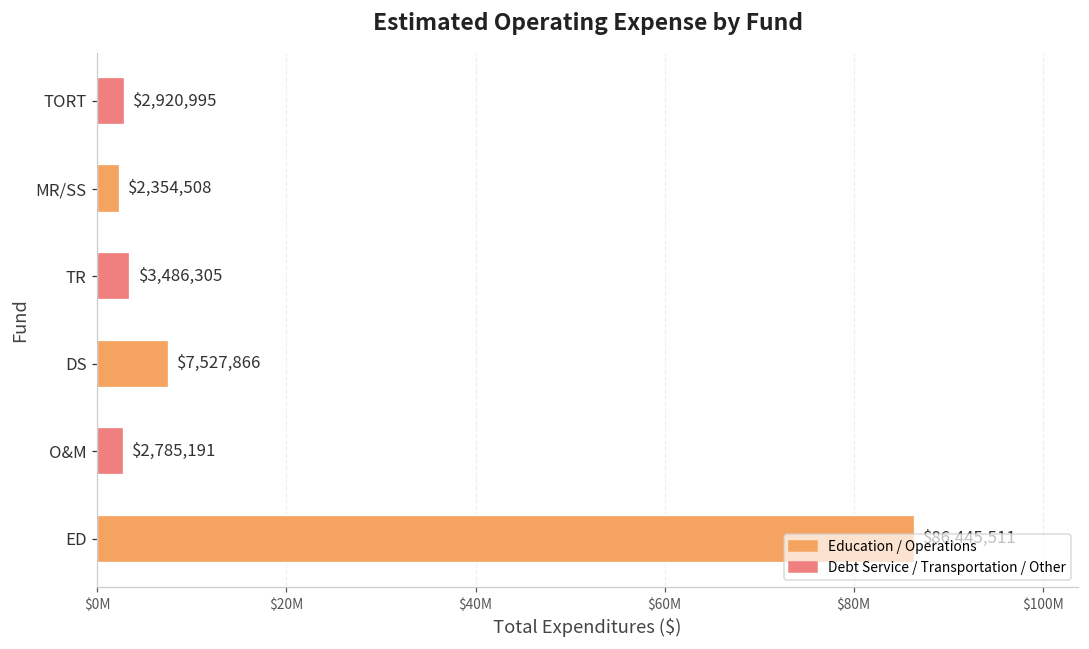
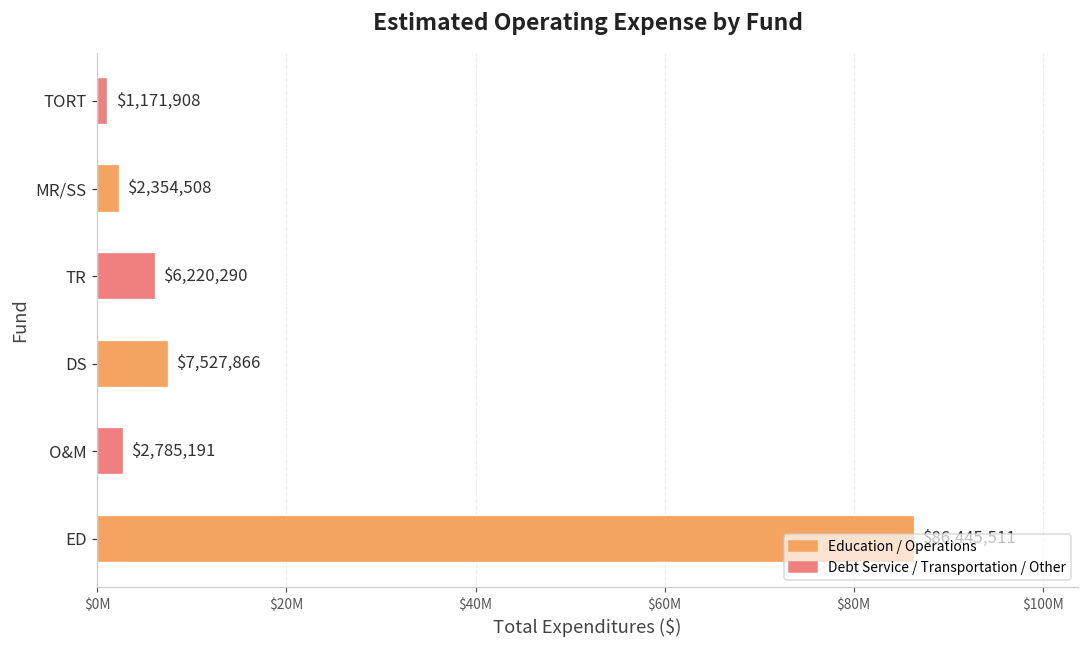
  {
-   "TORT": "$2,920,995",
+   "TORT": "$1,171,908",
    "MR/SS": "$2,354,508",
-   "TR": "$3,486,305",
+   "TR": "$6,220,290",
    "DS": "$7,527,866",
    "O&M": "$2,785,191"
  }
